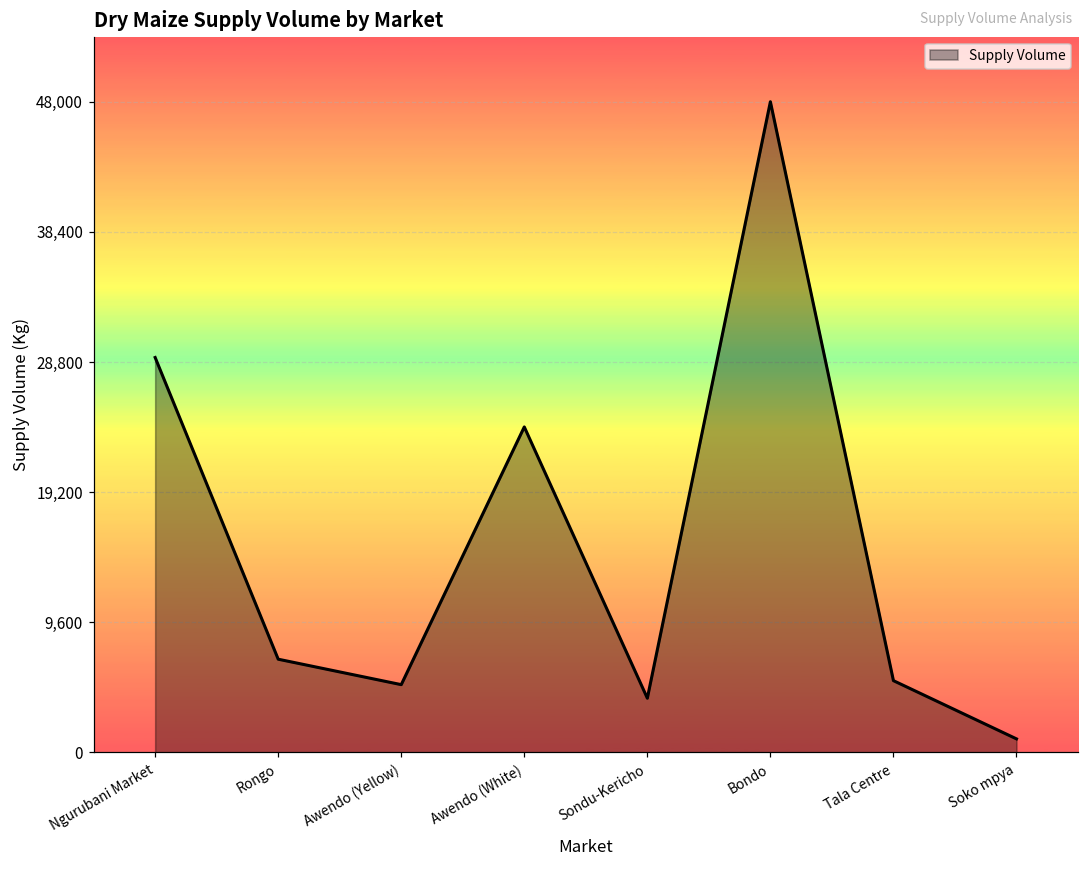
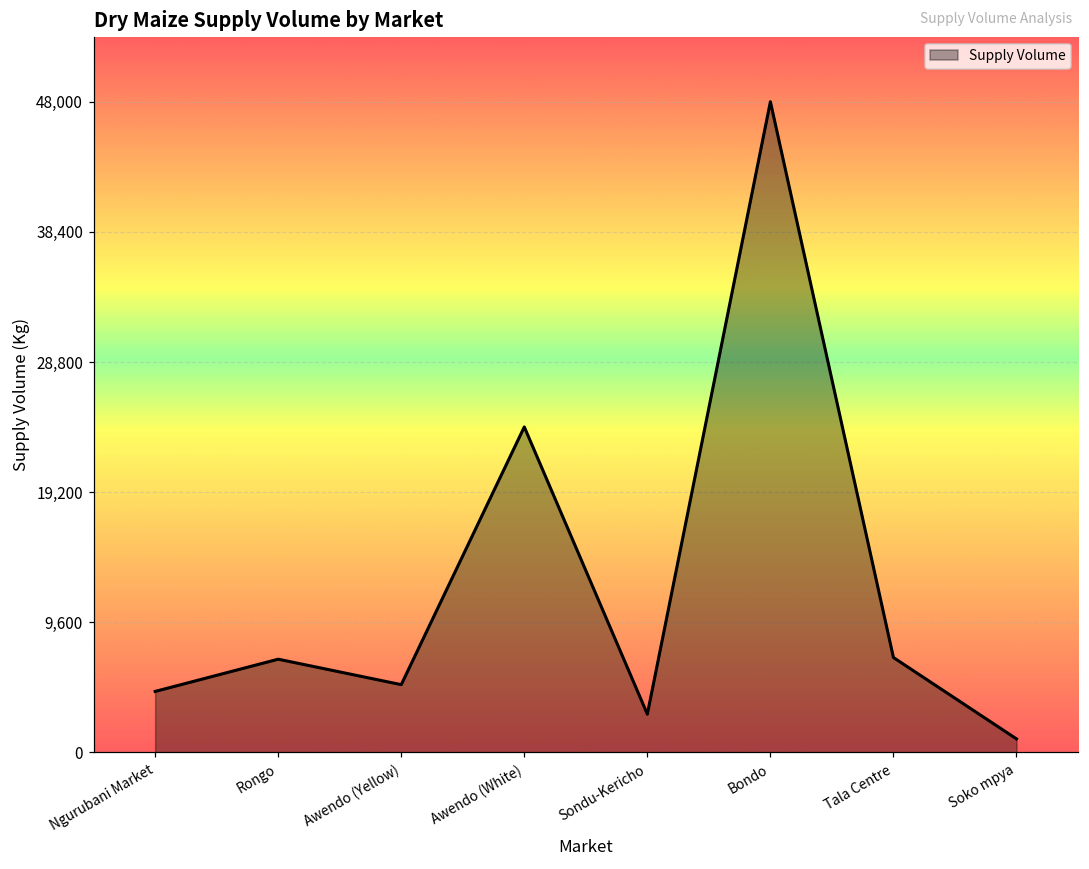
  {
-   "Ngurubani Market": "29,100",
+   "Ngurubani Market": "4,500",
    "Rongo": "6,900",
    "Awendo (Yellow)": "5,000",
    "Awendo (White)": "24,000",
-   "Sondu-Kericho": "4,000",
+   "Sondu-Kericho": "2,800",
    "Bondo": "48,000",
-   "Tala Centre": "5,300",
+   "Tala Centre": "7,000",
    "Soko mpya": "1,000"
  }
